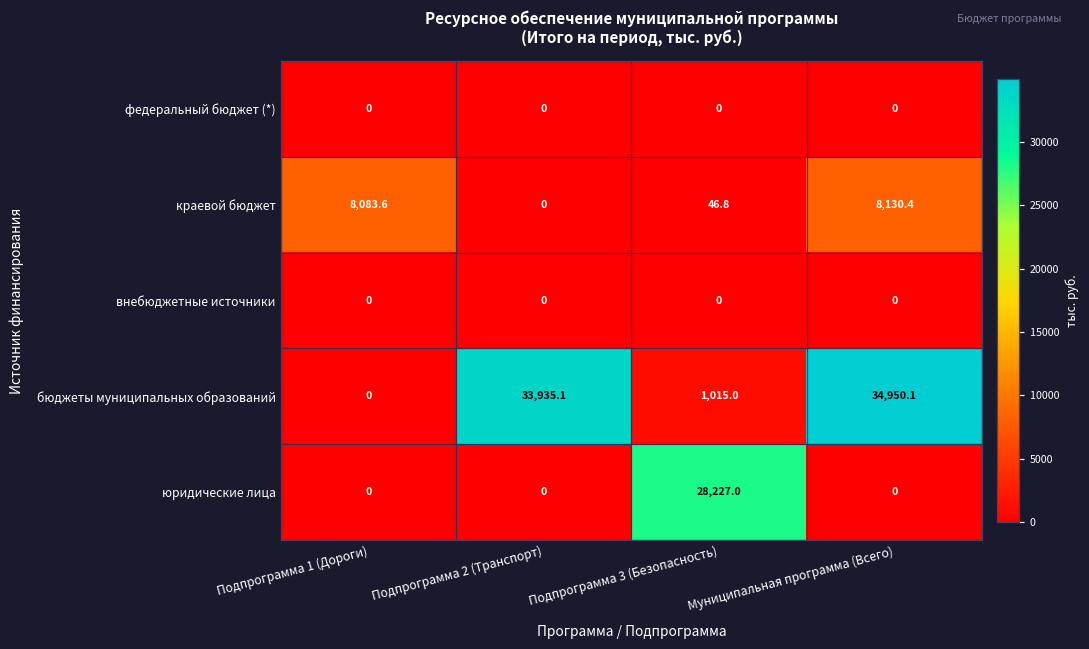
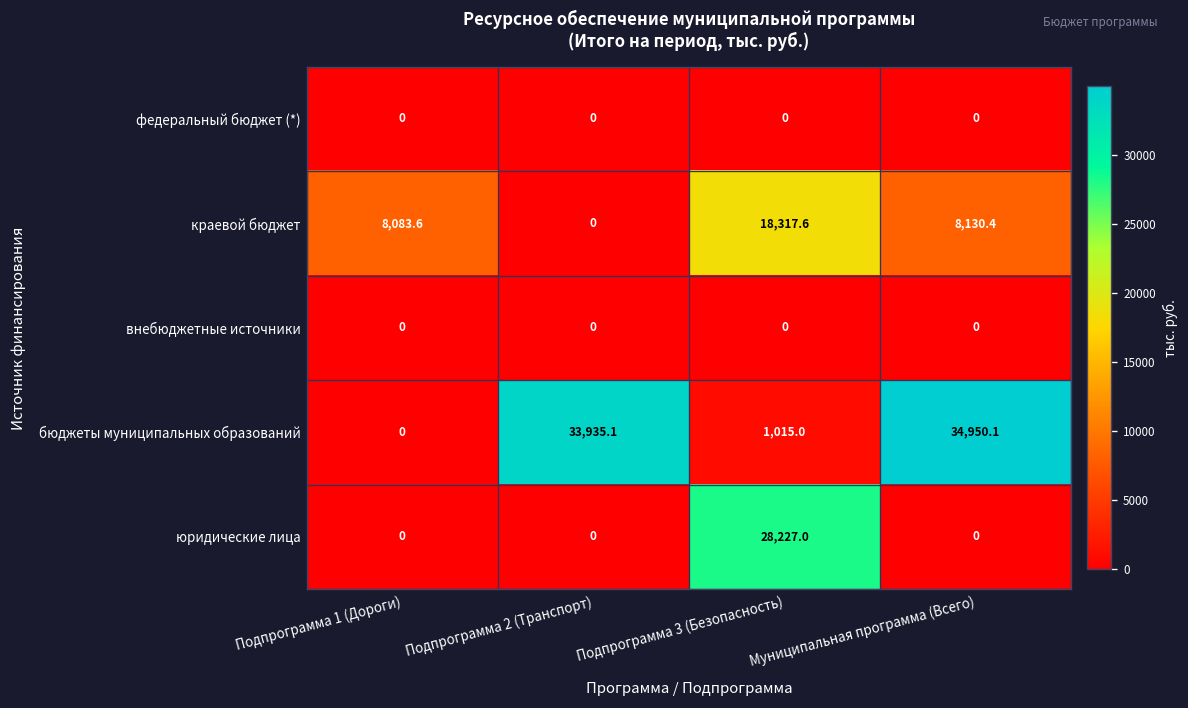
  {
    "федеральный бюджет (*)": {
      "Подпрограмма 1 (Дороги)": "0",
      "Подпрограмма 2 (Транспорт)": "0",
      "Подпрограмма 3 (Безопасность)": "0",
      "Муниципальная программа (Всего)": "0"
    },
    "краевой бюджет": {
      "Подпрограмма 1 (Дороги)": "8,083.6",
      "Подпрограмма 2 (Транспорт)": "0",
-     "Подпрограмма 3 (Безопасность)": "46.8",
+     "Подпрограмма 3 (Безопасность)": "18,317.6",
      "Муниципальная программа (Всего)": "8,130.4"
    },
    "внебюджетные источники": {
      "Подпрограмма 1 (Дороги)": "0",
      "Подпрограмма 2 (Транспорт)": "0",
      "Подпрограмма 3 (Безопасность)": "0",
      "Муниципальная программа (Всего)": "0"
    },
    "бюджеты муниципальных образований": {
      "Подпрограмма 1 (Дороги)": "0",
      "Подпрограмма 2 (Транспорт)": "33,935.1",
      "Подпрограмма 3 (Безопасность)": "1,015.0",
      "Муниципальная программа (Всего)": "34,950.1"
    },
    "юридические лица": {
      "Подпрограмма 1 (Дороги)": "0",
      "Подпрограмма 2 (Транспорт)": "0",
      "Подпрограмма 3 (Безопасность)": "28,227.0",
      "Муниципальная программа (Всего)": "0"
    }
  }
